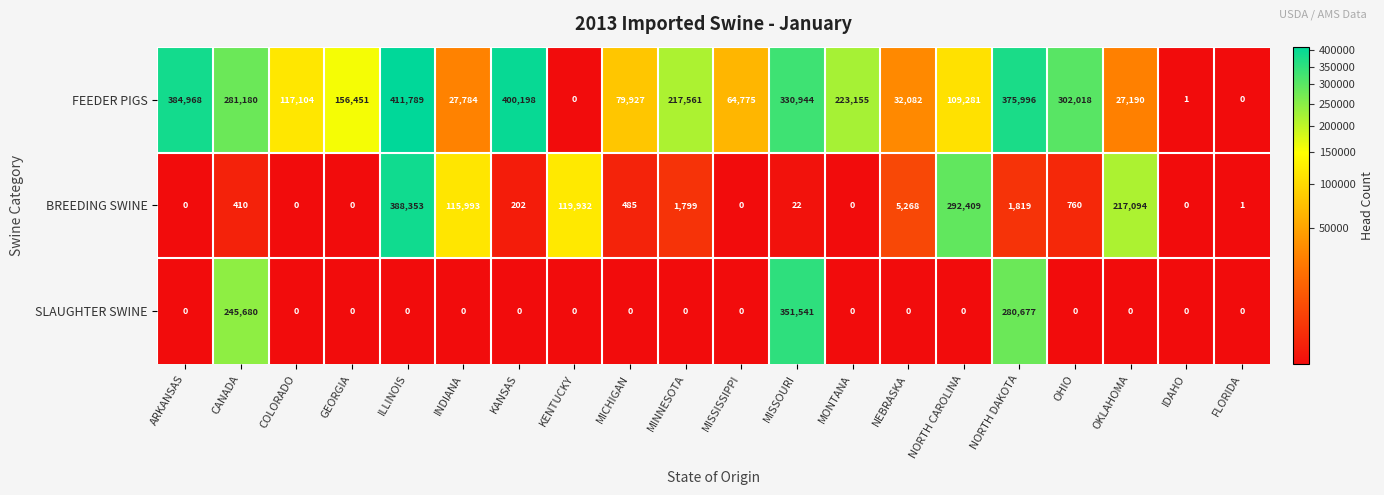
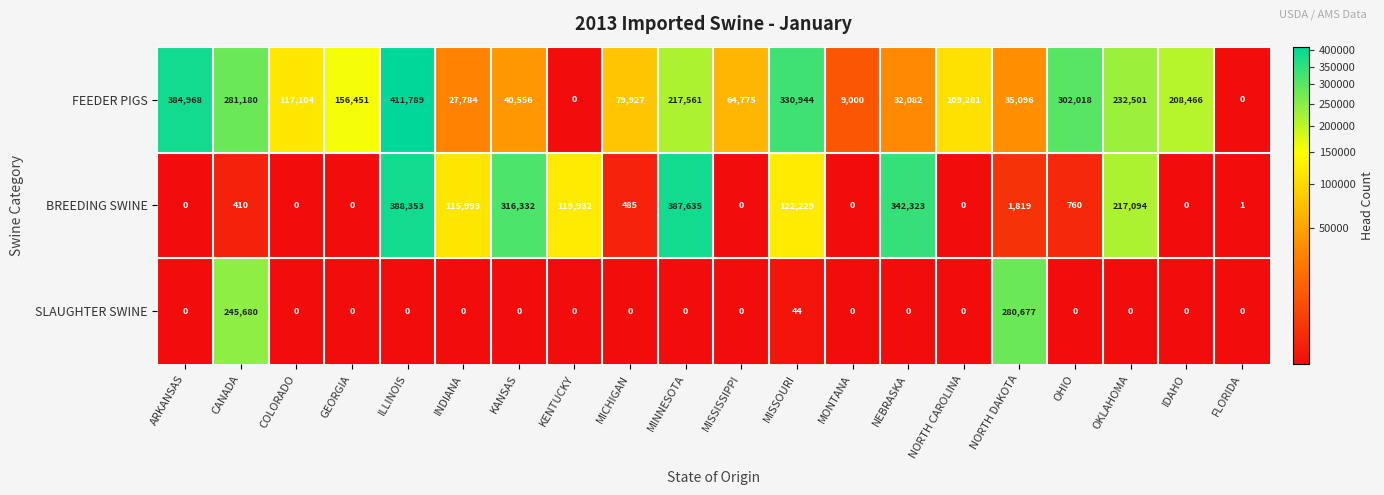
  {
    "FEEDER PIGS": {
      "ARKANSAS": "384,968",
      "CANADA": "281,180",
      "COLORADO": "117,104",
      "GEORGIA": "156,451",
      "ILLINOIS": "411,789",
      "INDIANA": "27,784",
-     "KANSAS": "400,198",
+     "KANSAS": "40,556",
      "KENTUCKY": "0",
      "MICHIGAN": "79,927",
      "MINNESOTA": "217,561",
      "MISSISSIPPI": "64,775",
      "MISSOURI": "330,944",
-     "MONTANA": "223,155",
+     "MONTANA": "9,000",
      "NEBRASKA": "32,082",
      "NORTH CAROLINA": "109,281",
-     "NORTH DAKOTA": "375,996",
+     "NORTH DAKOTA": "35,096",
      "OHIO": "302,018",
-     "OKLAHOMA": "27,190",
-     "IDAHO": "1",
+     "OKLAHOMA": "232,501",
+     "IDAHO": "208,466",
      "FLORIDA": "0"
    },
    "BREEDING SWINE": {
      "ARKANSAS": "0",
      "CANADA": "410",
      "COLORADO": "0",
      "GEORGIA": "0",
      "ILLINOIS": "388,353",
      "INDIANA": "115,993",
-     "KANSAS": "202",
+     "KANSAS": "316,332",
      "KENTUCKY": "119,932",
      "MICHIGAN": "485",
-     "MINNESOTA": "1,799",
+     "MINNESOTA": "387,635",
      "MISSISSIPPI": "0",
-     "MISSOURI": "22",
+     "MISSOURI": "122,229",
      "MONTANA": "0",
-     "NEBRASKA": "5,268",
-     "NORTH CAROLINA": "292,409",
+     "NEBRASKA": "342,323",
+     "NORTH CAROLINA": "0",
      "NORTH DAKOTA": "1,819",
      "OHIO": "760",
      "OKLAHOMA": "217,094",
      "IDAHO": "0",
      "FLORIDA": "1"
    },
    "SLAUGHTER SWINE": {
      "ARKANSAS": "0",
      "CANADA": "245,680",
      "COLORADO": "0",
      "GEORGIA": "0",
      "ILLINOIS": "0",
      "INDIANA": "0",
      "KANSAS": "0",
      "KENTUCKY": "0",
      "MICHIGAN": "0",
      "MINNESOTA": "0",
      "MISSISSIPPI": "0",
-     "MISSOURI": "351,541",
+     "MISSOURI": "44",
      "MONTANA": "0",
      "NEBRASKA": "0",
      "NORTH CAROLINA": "0",
      "NORTH DAKOTA": "280,677",
      "OHIO": "0",
      "OKLAHOMA": "0",
      "IDAHO": "0",
      "FLORIDA": "0"
    }
  }
